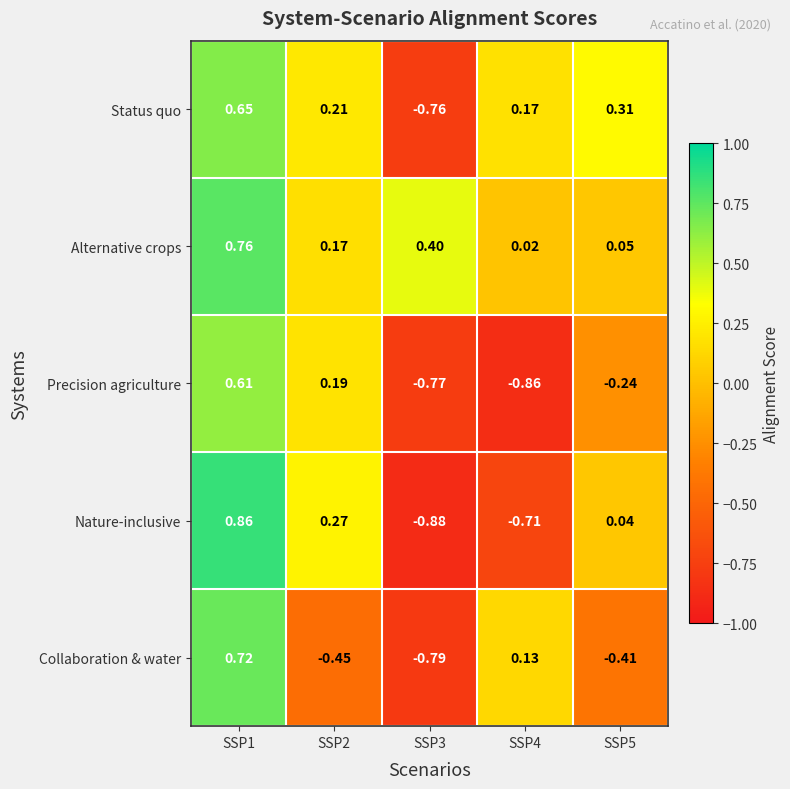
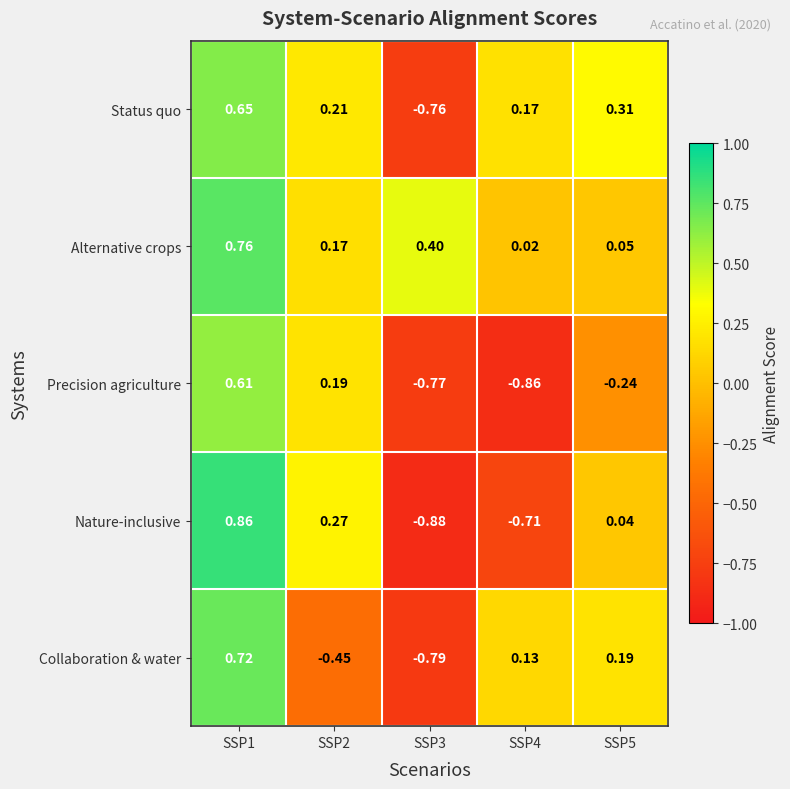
  {
    "Status quo": {
      "SSP1": 0.65,
      "SSP2": 0.21,
      "SSP3": -0.76,
      "SSP4": 0.17,
      "SSP5": 0.31
    },
    "Alternative crops": {
      "SSP1": 0.76,
      "SSP2": 0.17,
      "SSP3": 0.40,
      "SSP4": 0.02,
      "SSP5": 0.05
    },
    "Precision agriculture": {
      "SSP1": 0.61,
      "SSP2": 0.19,
      "SSP3": -0.77,
      "SSP4": -0.86,
      "SSP5": -0.24
    },
    "Nature-inclusive": {
      "SSP1": 0.86,
      "SSP2": 0.27,
      "SSP3": -0.88,
      "SSP4": -0.71,
      "SSP5": 0.04
    },
    "Collaboration & water": {
      "SSP1": 0.72,
      "SSP2": -0.45,
      "SSP3": -0.79,
      "SSP4": 0.13,
-     "SSP5": -0.41
+     "SSP5": 0.19
    }
  }
